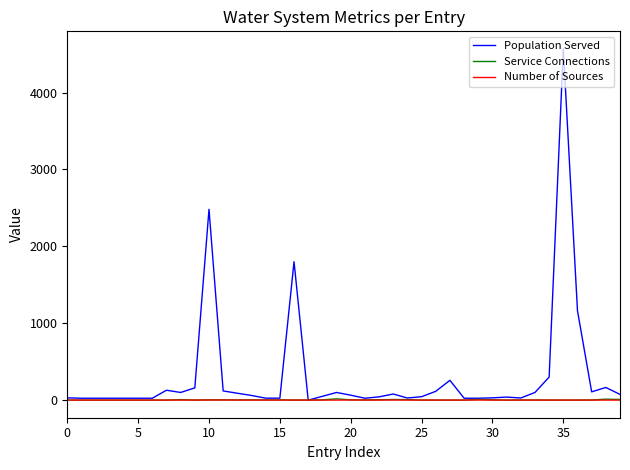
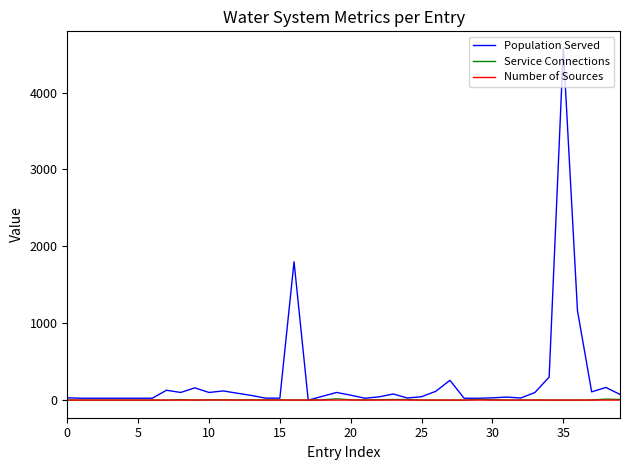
  {
    "Population Served": {
-     "10": 2500,
+     "10": 100,
      "20": 100,
      "25": 0
    }
  }
